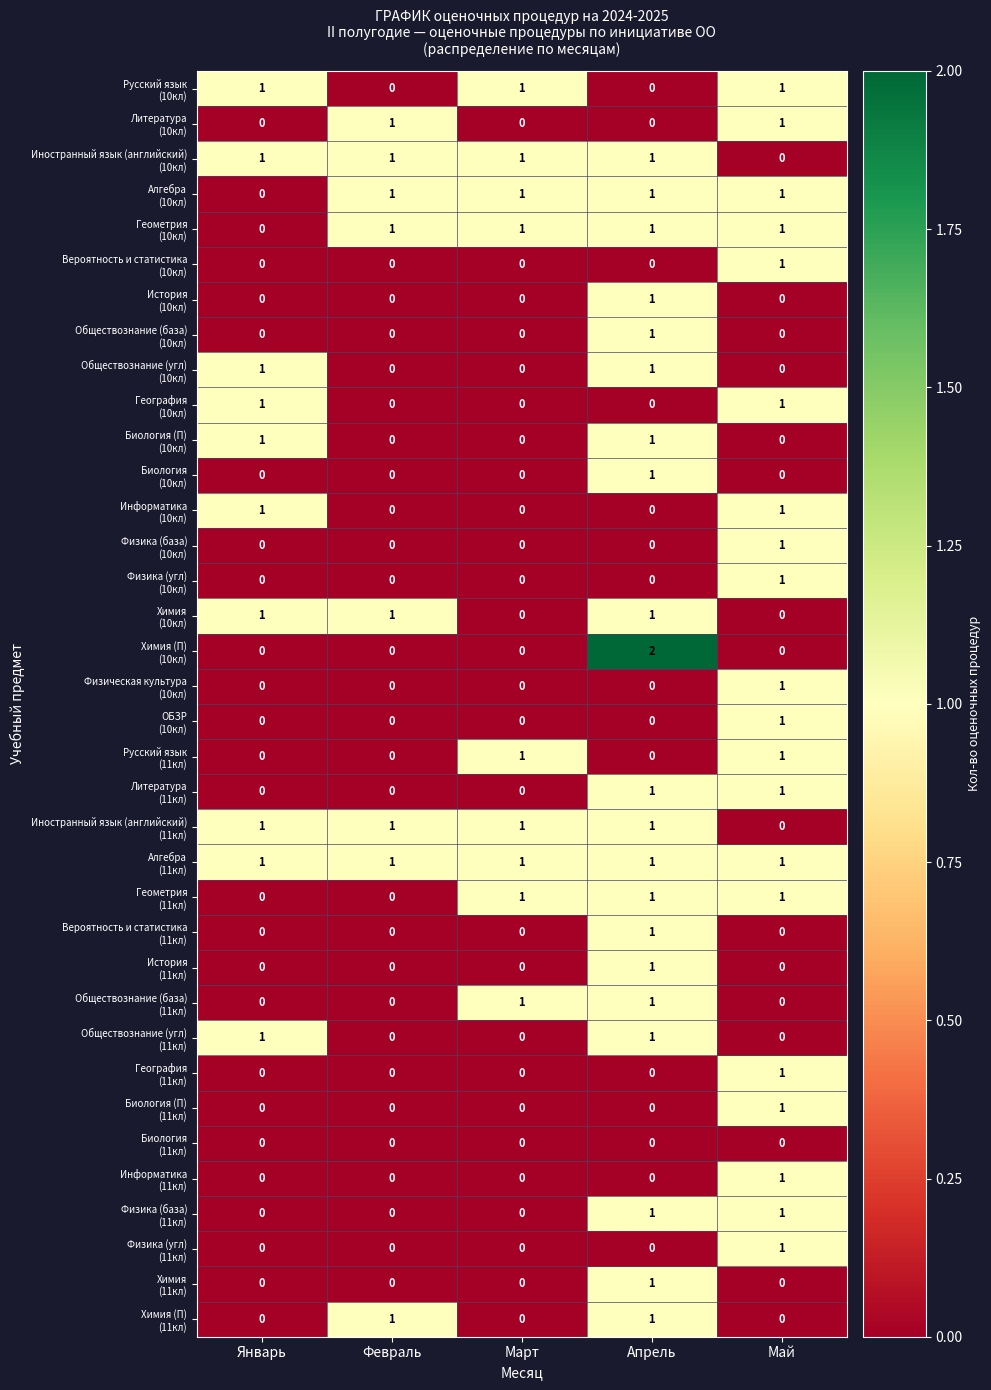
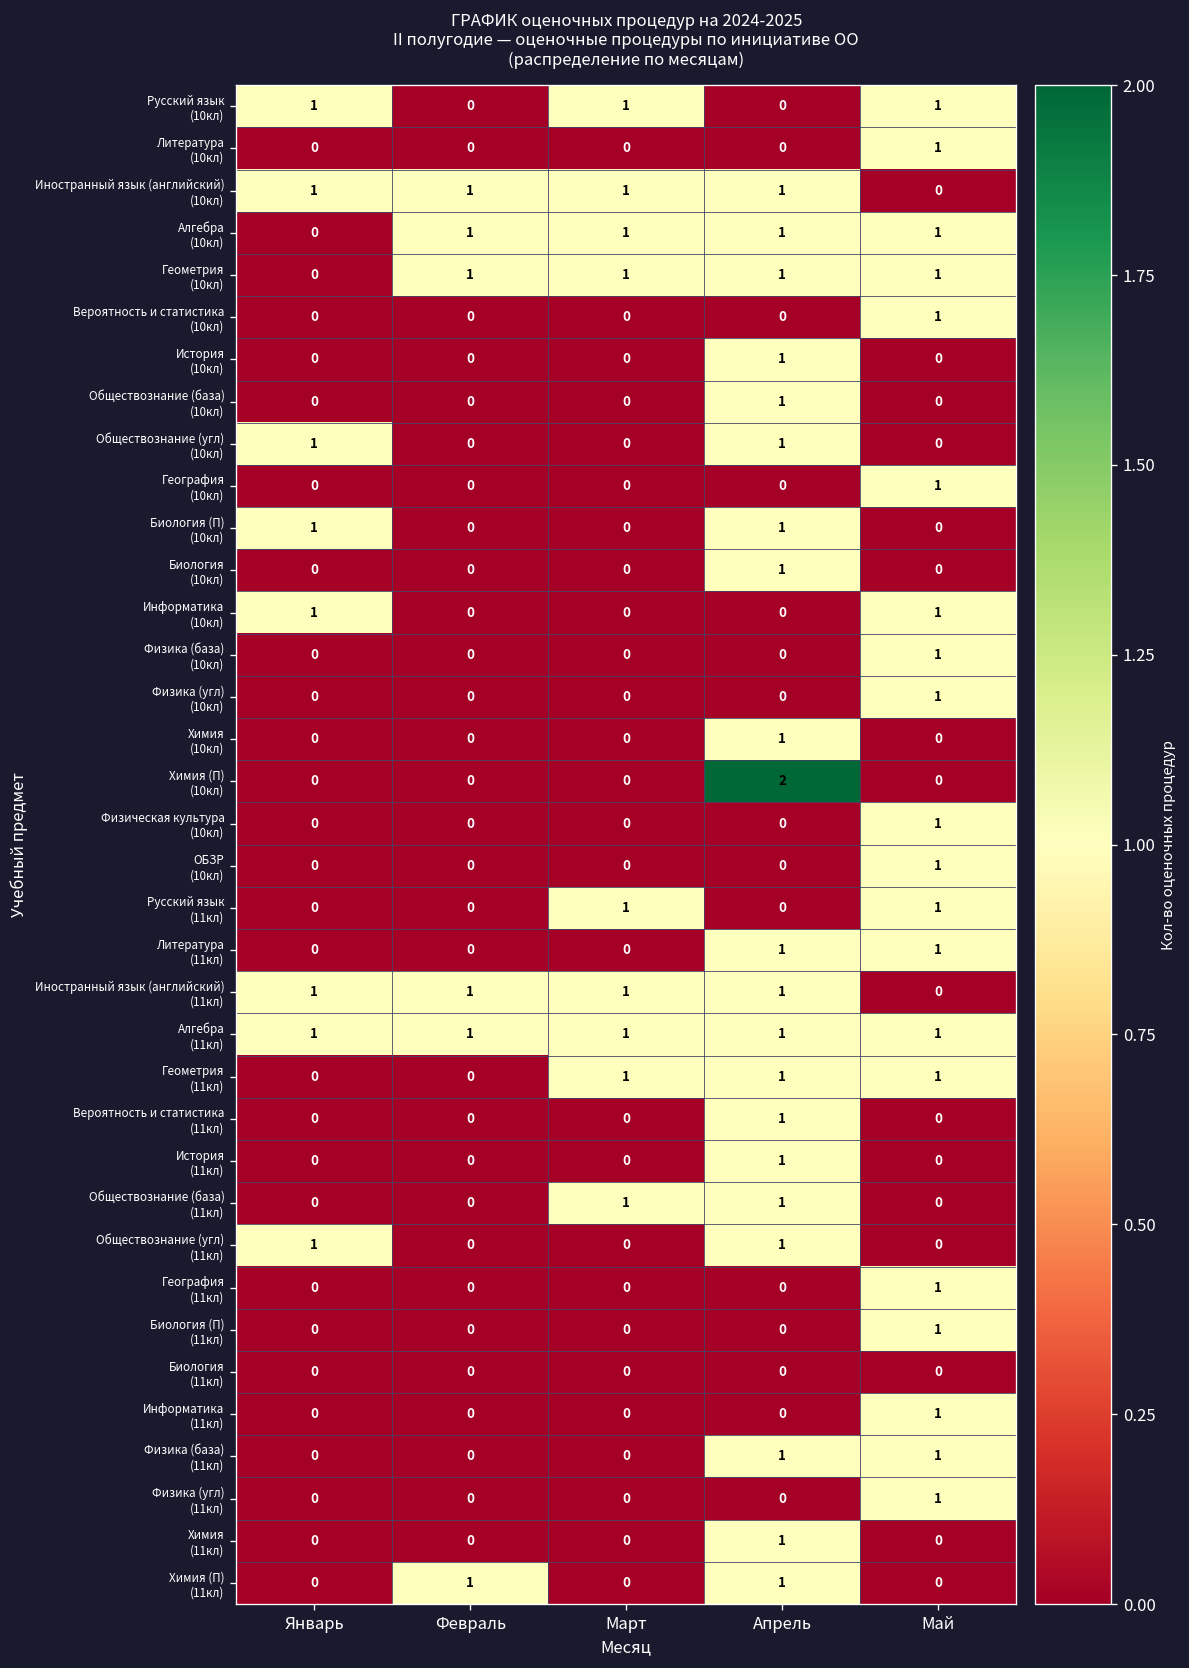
  {
    "Русский язык (10кл)": {
      "Январь": 1,
      "Февраль": 0,
      "Март": 1,
      "Апрель": 0,
      "Май": 1
    },
    "Литература (10кл)": {
      "Январь": 0,
-     "Февраль": 1,
+     "Февраль": 0,
      "Март": 0,
      "Апрель": 0,
      "Май": 1
    },
    "Иностранный язык (английский) (10кл)": {
      "Январь": 1,
      "Февраль": 1,
      "Март": 1,
      "Апрель": 1,
      "Май": 0
    },
    "Алгебра (10кл)": {
      "Январь": 0,
      "Февраль": 1,
      "Март": 1,
      "Апрель": 1,
      "Май": 1
    },
    "Геометрия (10кл)": {
      "Январь": 0,
      "Февраль": 1,
      "Март": 1,
      "Апрель": 1,
      "Май": 1
    },
    "Вероятность и статистика (10кл)": {
      "Январь": 0,
      "Февраль": 0,
      "Март": 0,
      "Апрель": 0,
      "Май": 1
    },
    "История (10кл)": {
      "Январь": 0,
      "Февраль": 0,
      "Март": 0,
      "Апрель": 1,
      "Май": 0
    },
    "Обществознание (база) (10кл)": {
      "Январь": 0,
      "Февраль": 0,
      "Март": 0,
      "Апрель": 1,
      "Май": 0
    },
    "Обществознание (угл) (10кл)": {
      "Январь": 1,
      "Февраль": 0,
      "Март": 0,
      "Апрель": 1,
      "Май": 0
    },
    "География (10кл)": {
-     "Январь": 1,
+     "Январь": 0,
      "Февраль": 0,
      "Март": 0,
      "Апрель": 0,
      "Май": 1
    },
    "Биология (П) (10кл)": {
      "Январь": 1,
      "Февраль": 0,
      "Март": 0,
      "Апрель": 1,
      "Май": 0
    },
    "Биология (10кл)": {
      "Январь": 0,
      "Февраль": 0,
      "Март": 0,
      "Апрель": 1,
      "Май": 0
    },
    "Информатика (10кл)": {
      "Январь": 1,
      "Февраль": 0,
      "Март": 0,
      "Апрель": 0,
      "Май": 1
    },
    "Физика (база) (10кл)": {
      "Январь": 0,
      "Февраль": 0,
      "Март": 0,
      "Апрель": 0,
      "Май": 1
    },
    "Физика (угл) (10кл)": {
      "Январь": 0,
      "Февраль": 0,
      "Март": 0,
      "Апрель": 0,
      "Май": 1
    },
    "Химия (10кл)": {
-     "Январь": 1,
-     "Февраль": 1,
+     "Январь": 0,
+     "Февраль": 0,
      "Март": 0,
      "Апрель": 1,
      "Май": 0
    },
    "Химия (П) (10кл)": {
      "Январь": 0,
      "Февраль": 0,
      "Март": 0,
      "Апрель": 2,
      "Май": 0
    },
    "Физическая культура (10кл)": {
      "Январь": 0,
      "Февраль": 0,
      "Март": 0,
      "Апрель": 0,
      "Май": 1
    },
    "ОБЗР (10кл)": {
      "Январь": 0,
      "Февраль": 0,
      "Март": 0,
      "Апрель": 0,
      "Май": 1
    },
    "Русский язык (11кл)": {
      "Январь": 0,
      "Февраль": 0,
      "Март": 1,
      "Апрель": 0,
      "Май": 1
    },
    "Литература (11кл)": {
      "Январь": 0,
      "Февраль": 0,
      "Март": 0,
      "Апрель": 1,
      "Май": 1
    },
    "Иностранный язык (английский) (11кл)": {
      "Январь": 1,
      "Февраль": 1,
      "Март": 1,
      "Апрель": 1,
      "Май": 0
    },
    "Алгебра (11кл)": {
      "Январь": 1,
      "Февраль": 1,
      "Март": 1,
      "Апрель": 1,
      "Май": 1
    },
    "Геометрия (11кл)": {
      "Январь": 0,
      "Февраль": 0,
      "Март": 1,
      "Апрель": 1,
      "Май": 1
    },
    "Вероятность и статистика (11кл)": {
      "Январь": 0,
      "Февраль": 0,
      "Март": 0,
      "Апрель": 1,
      "Май": 0
    },
    "История (11кл)": {
      "Январь": 0,
      "Февраль": 0,
      "Март": 0,
      "Апрель": 1,
      "Май": 0
    },
    "Обществознание (база) (11кл)": {
      "Январь": 0,
      "Февраль": 0,
      "Март": 1,
      "Апрель": 1,
      "Май": 0
    },
    "Обществознание (угл) (11кл)": {
      "Январь": 1,
      "Февраль": 0,
      "Март": 0,
      "Апрель": 1,
      "Май": 0
    },
    "География (11кл)": {
      "Январь": 0,
      "Февраль": 0,
      "Март": 0,
      "Апрель": 0,
      "Май": 1
    },
    "Биология (П) (11кл)": {
      "Январь": 0,
      "Февраль": 0,
      "Март": 0,
      "Апрель": 0,
      "Май": 1
    },
    "Биология (11кл)": {
      "Январь": 0,
      "Февраль": 0,
      "Март": 0,
      "Апрель": 0,
      "Май": 0
    },
    "Информатика (11кл)": {
      "Январь": 0,
      "Февраль": 0,
      "Март": 0,
      "Апрель": 0,
      "Май": 1
    },
    "Физика (база) (11кл)": {
      "Январь": 0,
      "Февраль": 0,
      "Март": 0,
      "Апрель": 1,
      "Май": 1
    },
    "Физика (угл) (11кл)": {
      "Январь": 0,
      "Февраль": 0,
      "Март": 0,
      "Апрель": 0,
      "Май": 1
    },
    "Химия (11кл)": {
      "Январь": 0,
      "Февраль": 0,
      "Март": 0,
      "Апрель": 1,
      "Май": 0
    },
    "Химия (П) (11кл)": {
      "Январь": 0,
      "Февраль": 1,
      "Март": 0,
      "Апрель": 1,
      "Май": 0
    }
  }
